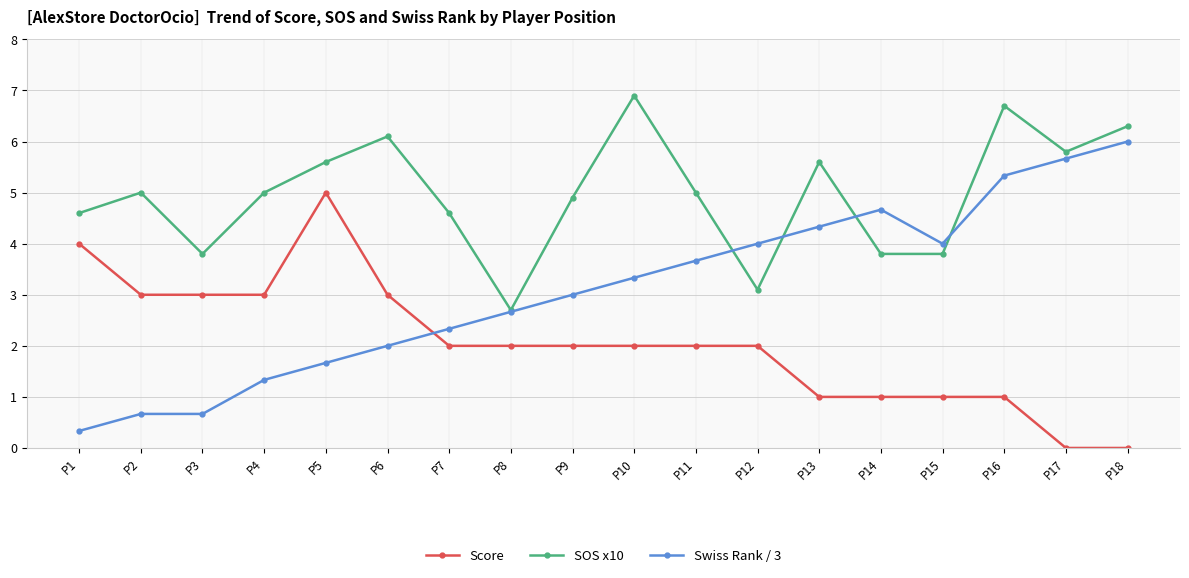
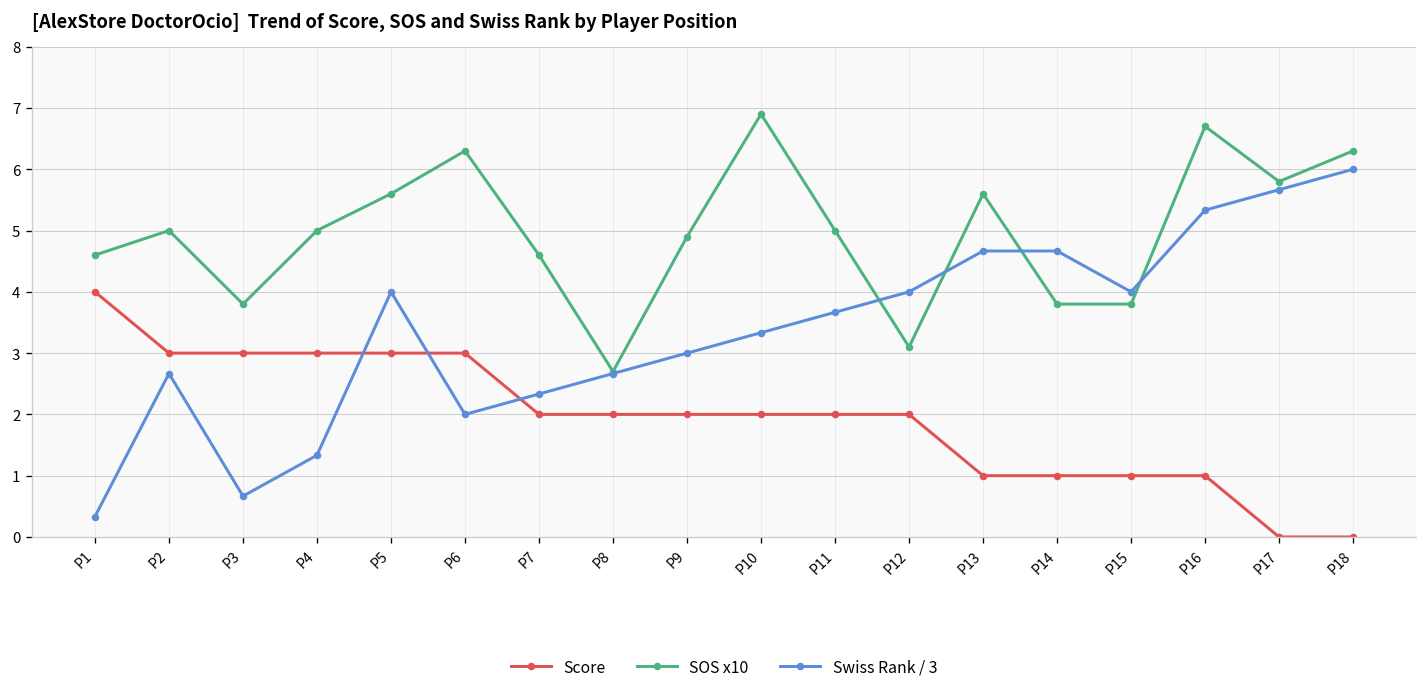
  {
    "Score": {
      "P1": 4,
      "P2": 3,
      "P3": 3,
      "P4": 3,
-     "P5": 5,
+     "P5": 3,
      "P6": 3,
      "P7": 2,
      "P8": 2,
      "P9": 2,
      "P10": 2,
      "P11": 2,
      "P12": 2,
      "P13": 1,
      "P14": 1,
      "P15": 1,
      "P16": 1,
      "P17": 0,
      "P18": 0
    },
    "SOS x10": {
      "P1": 4.6,
      "P2": 5.0,
      "P3": 3.8,
      "P4": 5.0,
      "P5": 5.6,
-     "P6": 6.1,
+     "P6": 6.3,
      "P7": 4.6,
      "P9": 4.9,
      "P10": 6.9,
      "P11": 5.0,
      "P12": 3.1,
      "P13": 5.6,
      "P14": 3.8,
      "P15": 3.8,
      "P16": 6.7,
      "P17": 5.8,
      "P18": 6.3
    },
    "Swiss Rank / 3": {
      "P1": 0.3,
-     "P2": 0.7,
+     "P2": 2.7,
      "P3": 0.7,
      "P4": 1.3,
-     "P5": 1.7,
+     "P5": 4.0,
      "P6": 2.0,
      "P7": 2.3,
      "P9": 3.0,
      "P10": 3.3,
      "P11": 3.7,
      "P12": 4.0,
-     "P13": 4.3,
+     "P13": 4.7,
      "P14": 4.7,
      "P15": 4.0,
      "P16": 5.3,
      "P17": 5.7,
      "P18": 6.0
    }
  }
